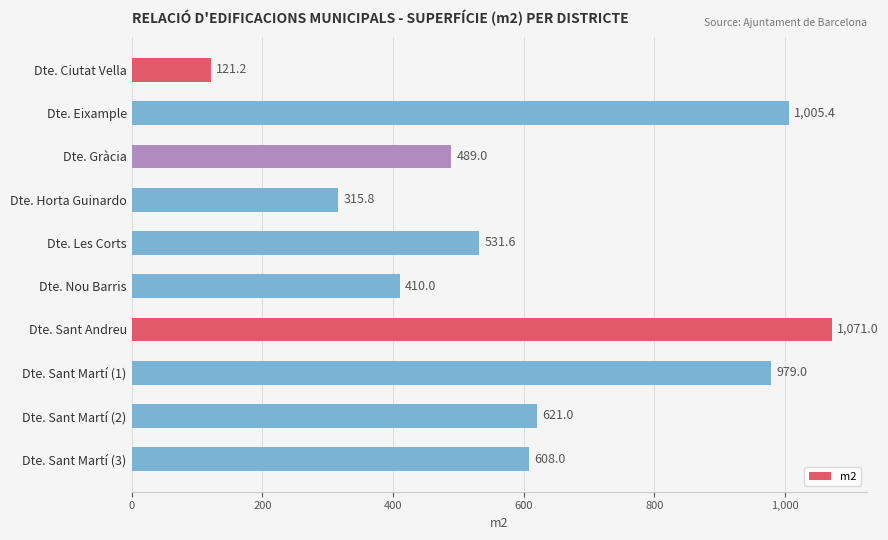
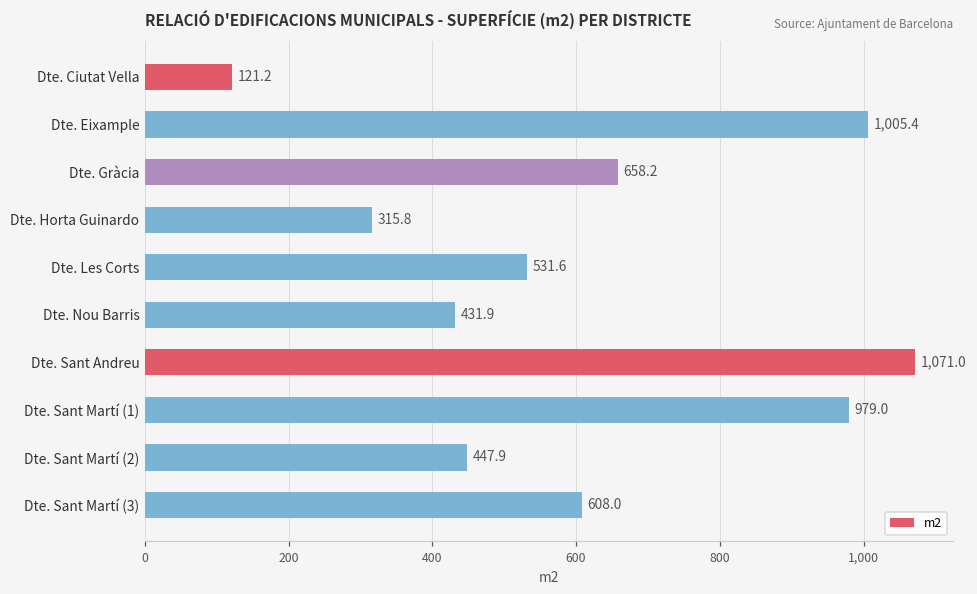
  {
    "Dte. Ciutat Vella": "121.2",
    "Dte. Eixample": "1,005.4",
-   "Dte. Gràcia": "489.0",
+   "Dte. Gràcia": "658.2",
    "Dte. Horta Guinardo": "315.8",
    "Dte. Les Corts": "531.6",
-   "Dte. Nou Barris": "410.0",
+   "Dte. Nou Barris": "431.9",
    "Dte. Sant Andreu": "1,071.0",
    "Dte. Sant Martí (1)": "979.0",
-   "Dte. Sant Martí (2)": "621.0",
+   "Dte. Sant Martí (2)": "447.9",
    "Dte. Sant Martí (3)": "608.0"
  }
